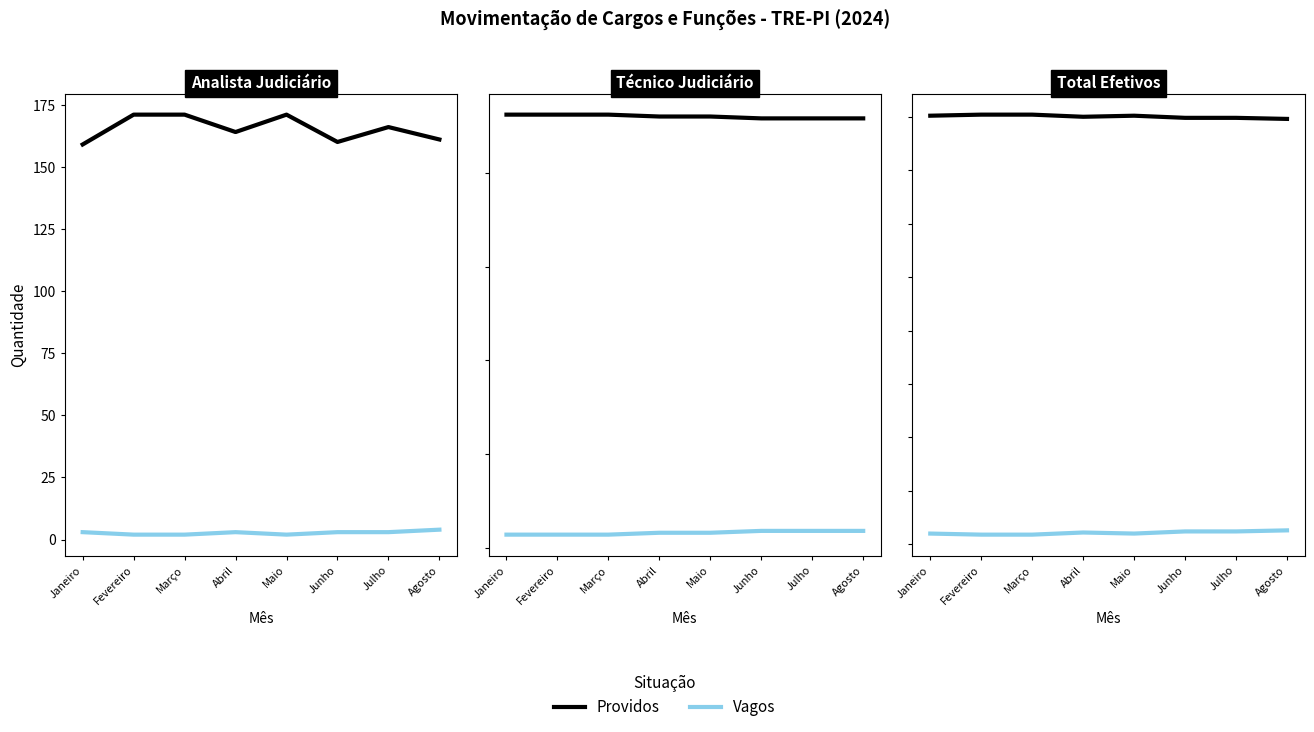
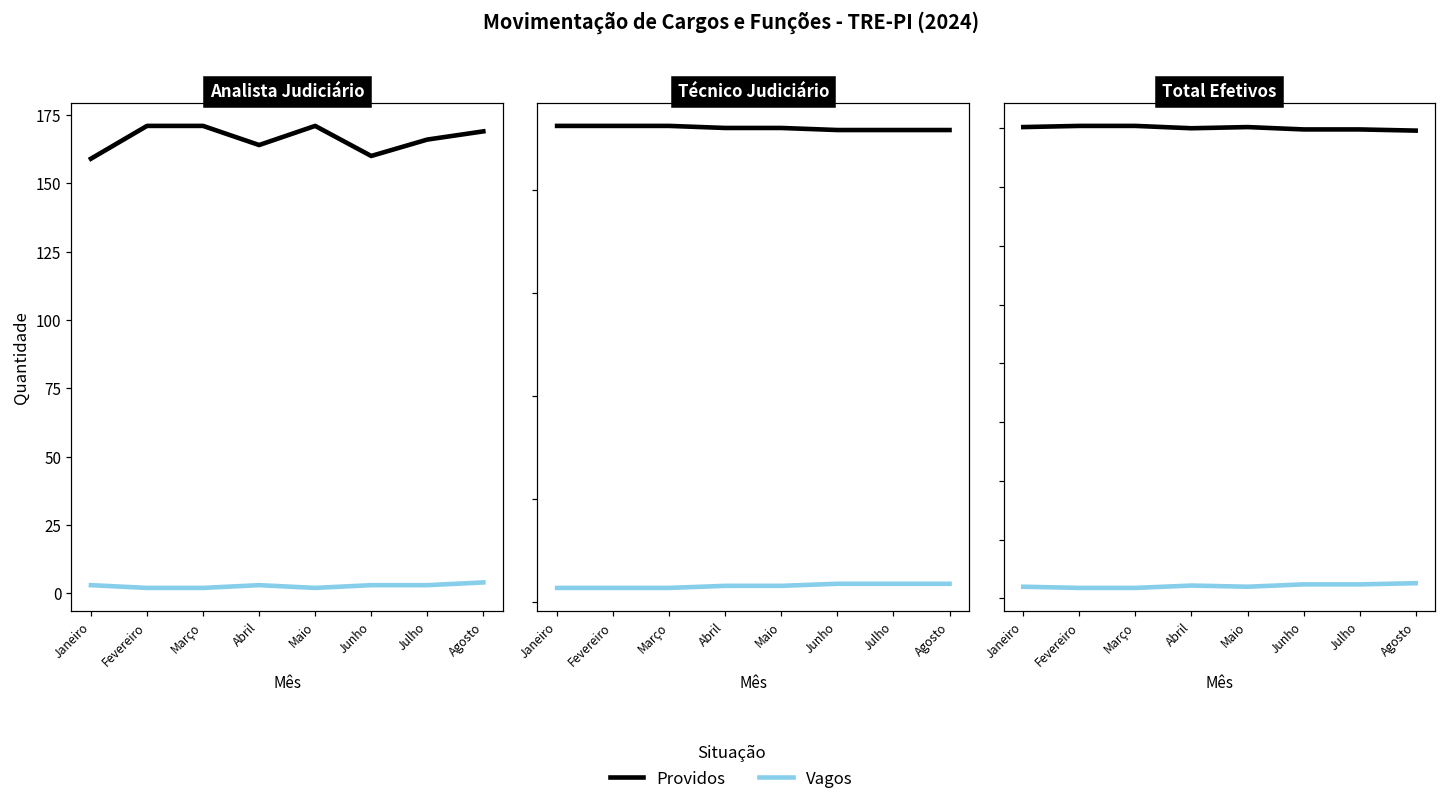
  {
    "Analista Judiciário": {
      "Providos": {
        "Janeiro": 159,
        "Fevereiro": 171,
        "Março": 171,
        "Abril": 164,
        "Maio": 171,
        "Junho": 160,
        "Julho": 166,
-       "Agosto": 161
+       "Agosto": 169
      },
      "Vagos": {
        "Janeiro": 3,
        "Fevereiro": 2,
        "Março": 2,
        "Abril": 3,
        "Maio": 2,
        "Junho": 3,
        "Julho": 3,
        "Agosto": 4
      }
    }
  }
